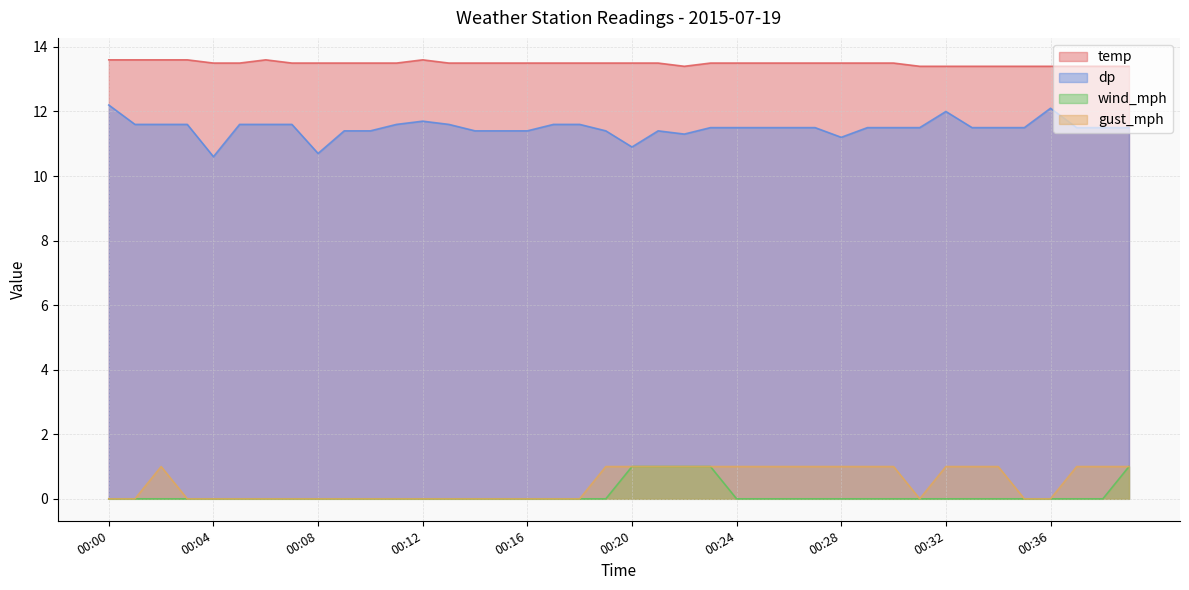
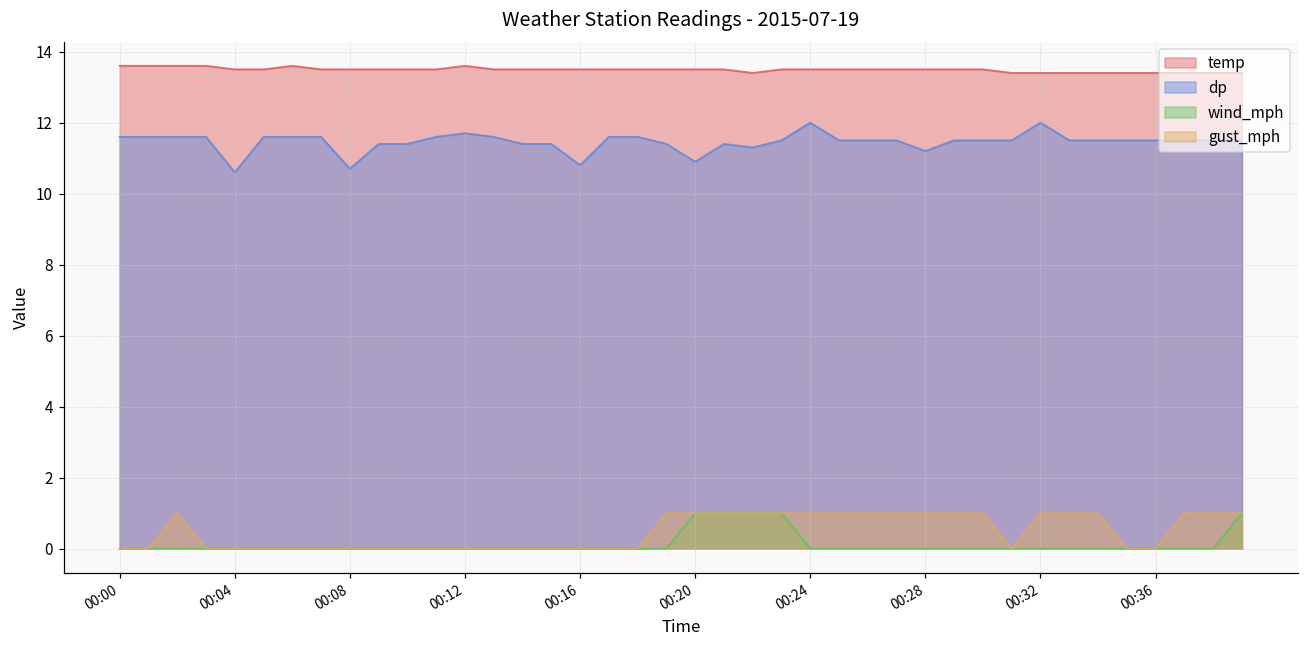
  {
    "dp": {
-     "00:00": 12.2,
+     "00:00": 11.6,
      "00:04": 10.6,
      "00:08": 10.7,
      "00:12": 11.7,
-     "00:16": 11.4,
+     "00:16": 10.8,
      "00:20": 10.9,
-     "00:24": 11.5,
+     "00:24": 12.0,
      "00:28": 11.2,
      "00:32": 12.0,
-     "00:36": 12.1
+     "00:36": 11.5
    },
    "wind_mph": {
      "00:24": 0.0,
      "00:28": 0.0,
      "00:32": 0.0
    }
  }
